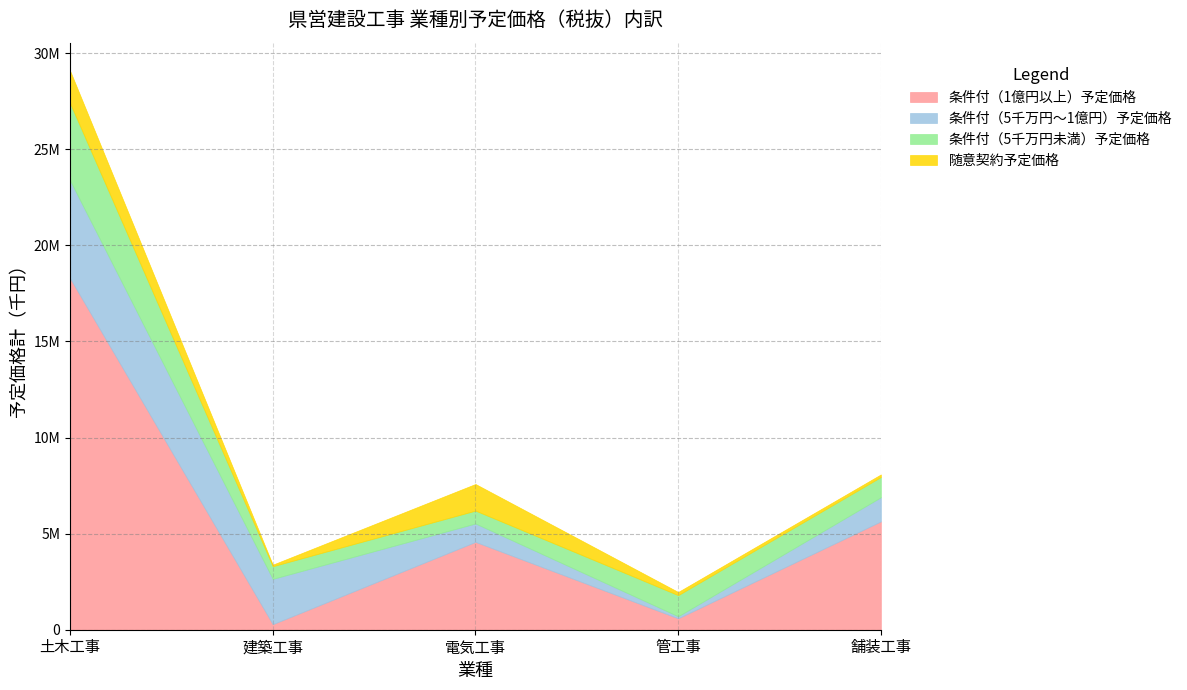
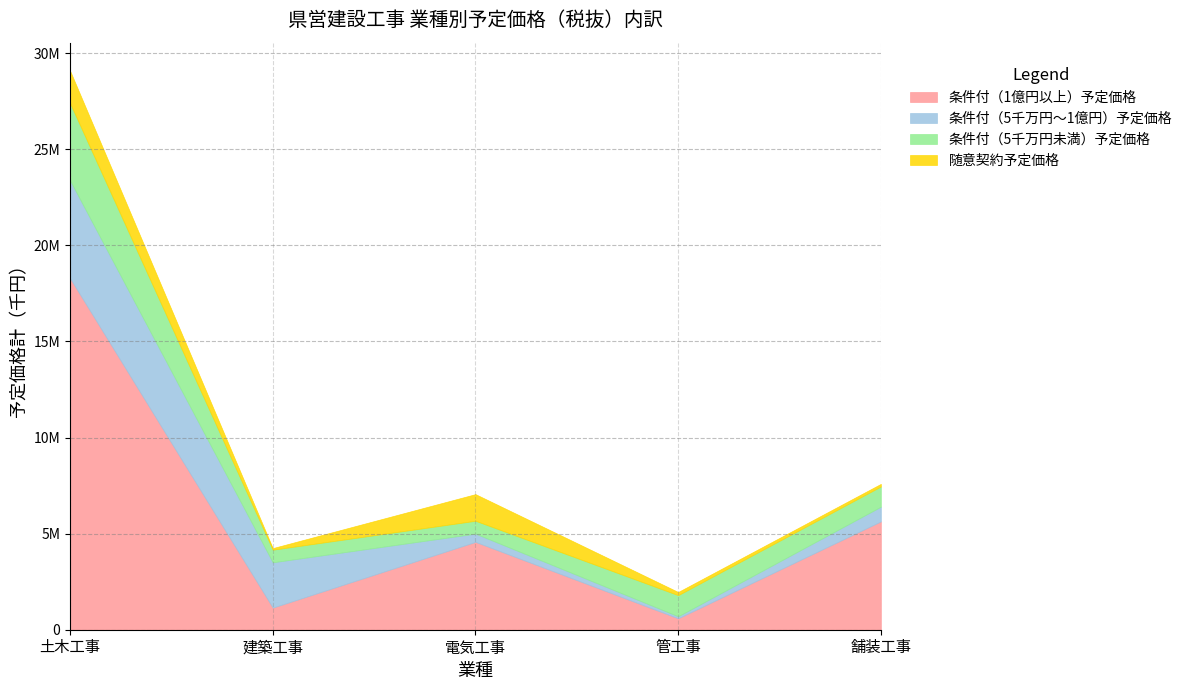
  {
    "条件付（1億円以上）予定価格": {
      "土木工事": 18300000,
-     "建築工事": 300000,
+     "建築工事": 1100000,
      "電気工事": 4600000,
      "舗装工事": 5600000
    },
    "条件付（5千万円～1億円）予定価格": {
      "土木工事": 5100000,
      "建築工事": 2400000,
-     "電気工事": 1000000,
-     "舗装工事": 1300000
+     "電気工事": 400000,
+     "舗装工事": 800000
    },
    "条件付（5千万円未満）予定価格": {
      "土木工事": 4000000,
      "電気工事": 700000,
      "管工事": 1100000,
      "舗装工事": 1100000
    },
    "随意契約予定価格": {
      "土木工事": 1700000,
      "電気工事": 1400000,
      "管工事": 200000,
      "舗装工事": 100000
    }
  }
